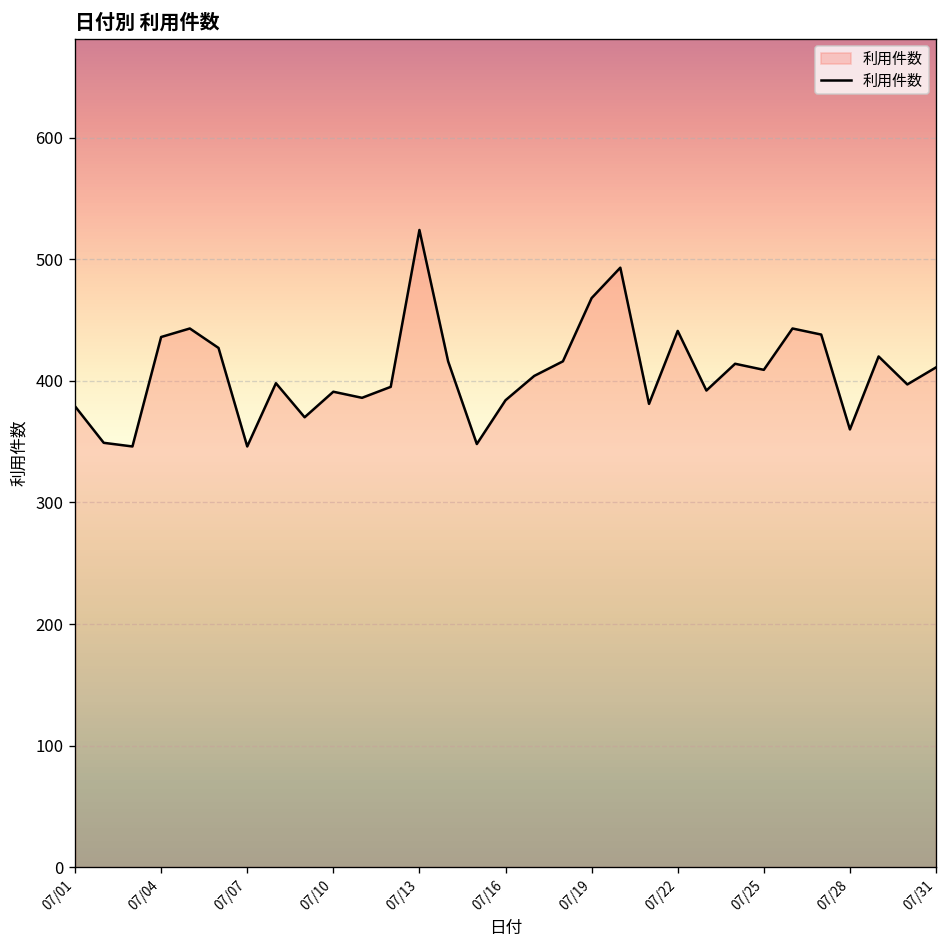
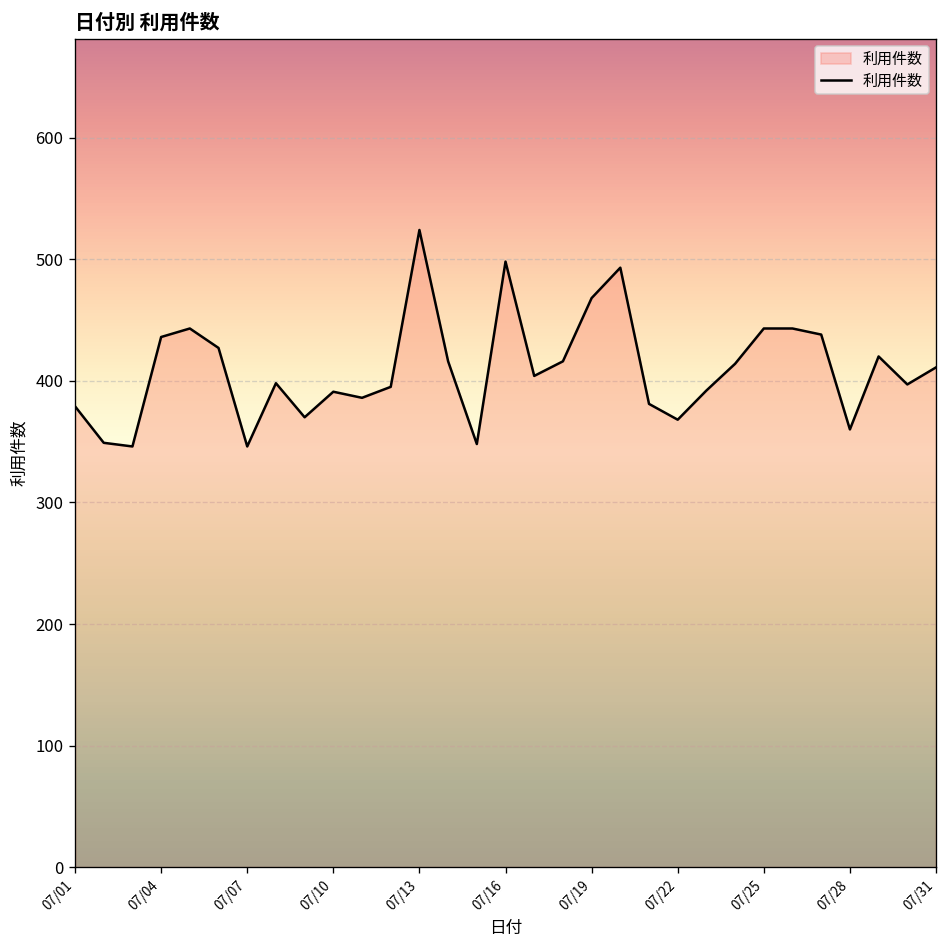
  {
    "07/01": 379,
    "07/04": 436,
    "07/07": 346,
    "07/10": 391,
    "07/13": 524,
-   "07/16": 384,
+   "07/16": 498,
    "07/19": 468,
-   "07/22": 441,
-   "07/25": 409,
+   "07/22": 368,
+   "07/25": 443,
    "07/28": 360,
    "07/31": 411
  }
